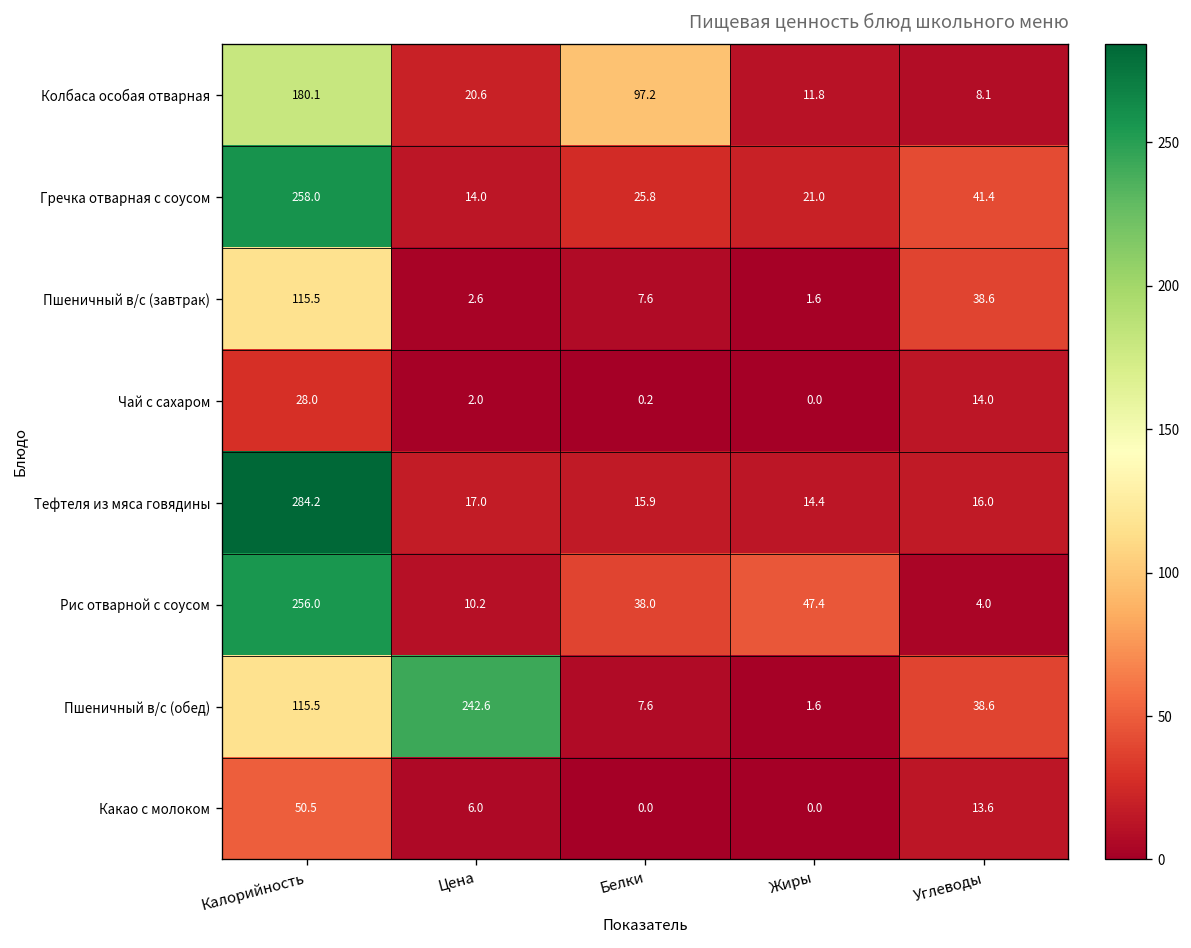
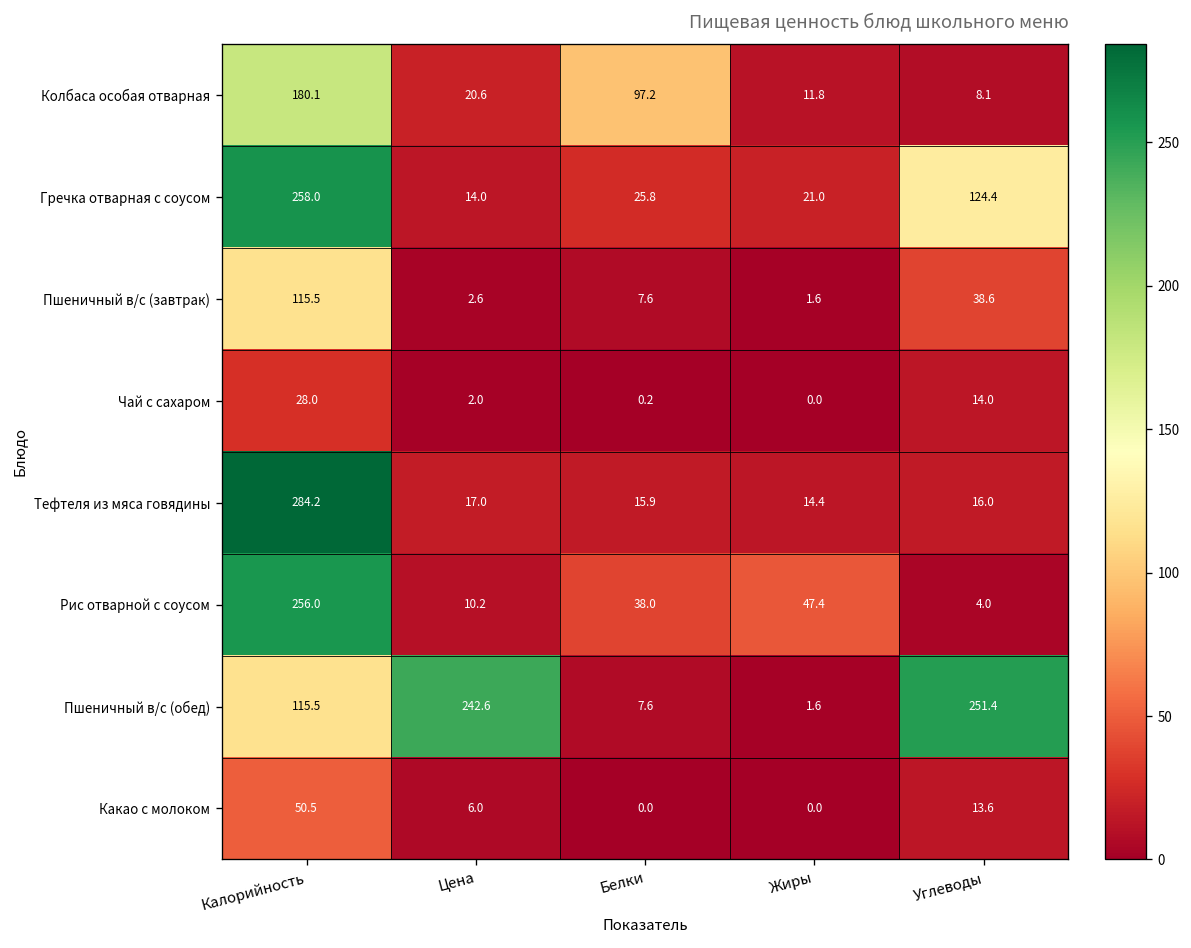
  {
    "Колбаса особая отварная": {
      "Калорийность": 180.1,
      "Цена": 20.6,
      "Белки": 97.2,
      "Жиры": 11.8,
      "Углеводы": 8.1
    },
    "Гречка отварная с соусом": {
      "Калорийность": 258.0,
      "Цена": 14.0,
      "Белки": 25.8,
      "Жиры": 21.0,
-     "Углеводы": 41.4
+     "Углеводы": 124.4
    },
    "Пшеничный в/с (завтрак)": {
      "Калорийность": 115.5,
      "Цена": 2.6,
      "Белки": 7.6,
      "Жиры": 1.6,
      "Углеводы": 38.6
    },
    "Чай с сахаром": {
      "Калорийность": 28.0,
      "Цена": 2.0,
      "Белки": 0.2,
      "Жиры": 0.0,
      "Углеводы": 14.0
    },
    "Тефтеля из мяса говядины": {
      "Калорийность": 284.2,
      "Цена": 17.0,
      "Белки": 15.9,
      "Жиры": 14.4,
      "Углеводы": 16.0
    },
    "Рис отварной с соусом": {
      "Калорийность": 256.0,
      "Цена": 10.2,
      "Белки": 38.0,
      "Жиры": 47.4,
      "Углеводы": 4.0
    },
    "Пшеничный в/с (обед)": {
      "Калорийность": 115.5,
      "Цена": 242.6,
      "Белки": 7.6,
      "Жиры": 1.6,
-     "Углеводы": 38.6
+     "Углеводы": 251.4
    },
    "Какао с молоком": {
      "Калорийность": 50.5,
      "Цена": 6.0,
      "Белки": 0.0,
      "Жиры": 0.0,
      "Углеводы": 13.6
    }
  }
